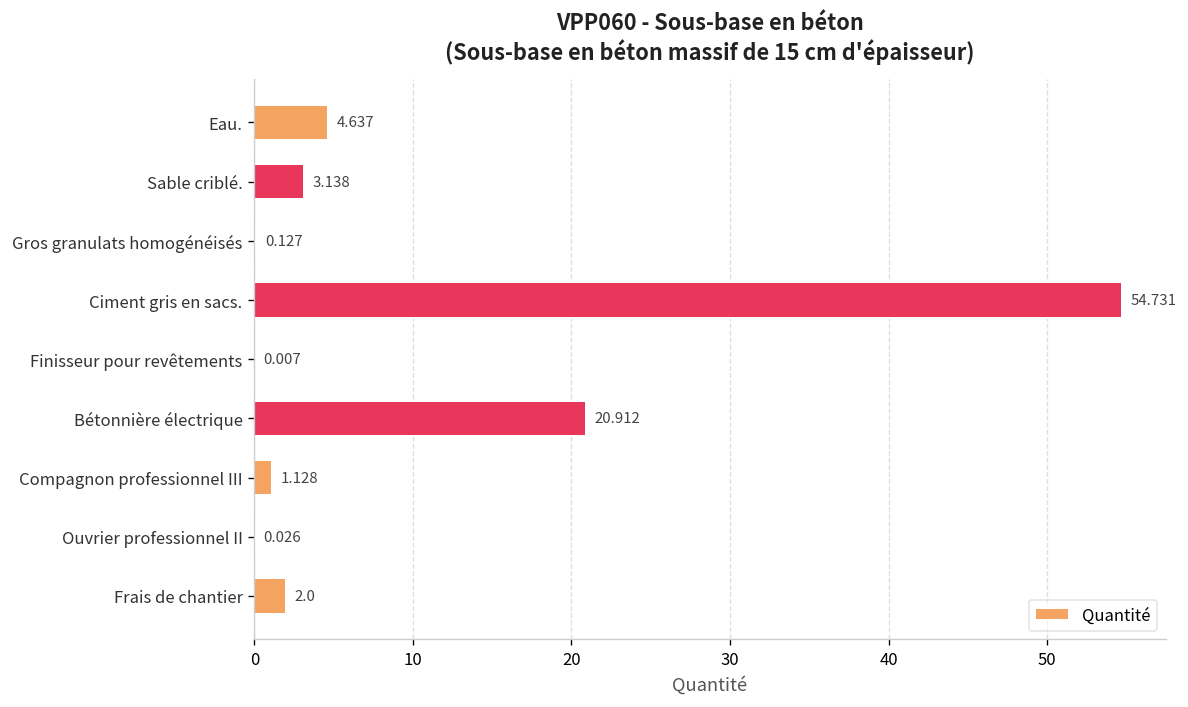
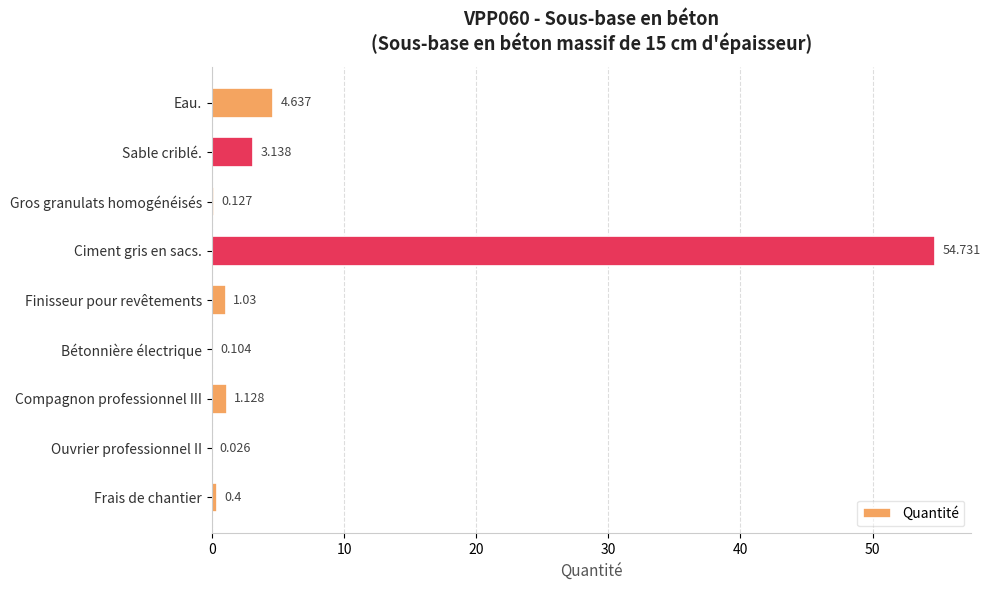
  {
    "Eau.": 4.637,
    "Sable criblé.": 3.138,
    "Gros granulats homogénéisés": 0.127,
    "Ciment gris en sacs.": 54.731,
-   "Finisseur pour revêtements": 0.007,
-   "Bétonnière électrique": 20.912,
+   "Finisseur pour revêtements": 1.03,
+   "Bétonnière électrique": 0.104,
    "Compagnon professionnel III": 1.128,
    "Ouvrier professionnel II": 0.026,
-   "Frais de chantier": 2.0
+   "Frais de chantier": 0.4
  }
